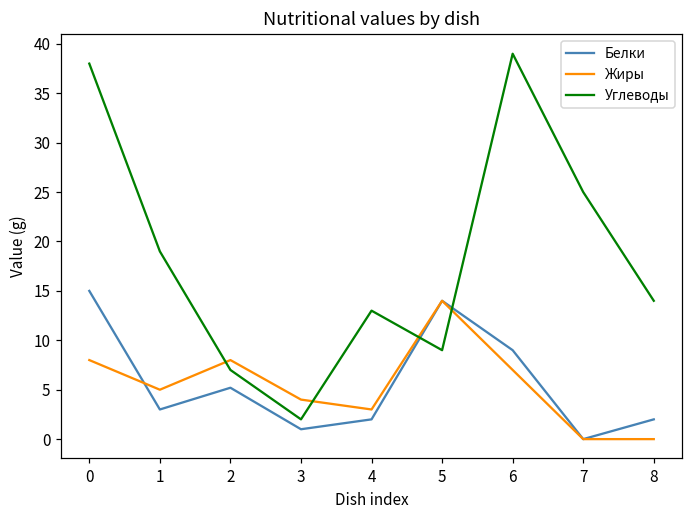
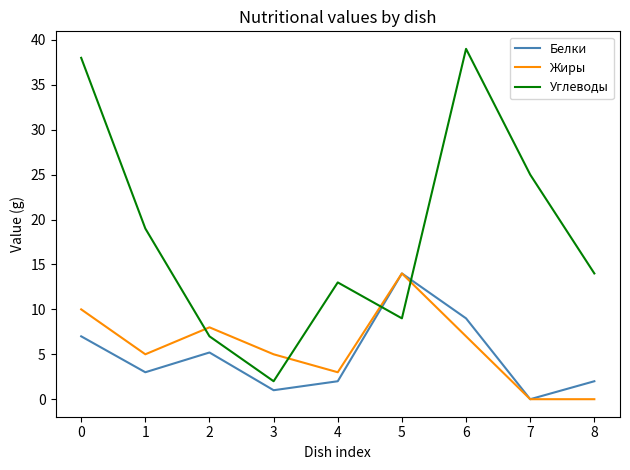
  {
    "Белки": {
-     "0": 15,
+     "0": 7,
      "1": 3,
      "2": 5,
      "3": 1,
      "4": 2,
      "6": 9,
      "8": 2
    },
    "Жиры": {
-     "0": 8,
+     "0": 10,
      "1": 5,
      "2": 8,
-     "3": 4,
+     "3": 5,
      "4": 3,
      "6": 7,
      "8": 0
    },
    "Углеводы": {
      "0": 38,
      "1": 19,
      "2": 7,
      "3": 2,
      "4": 13,
      "5": 9,
      "6": 39,
      "7": 25,
      "8": 14
    }
  }
